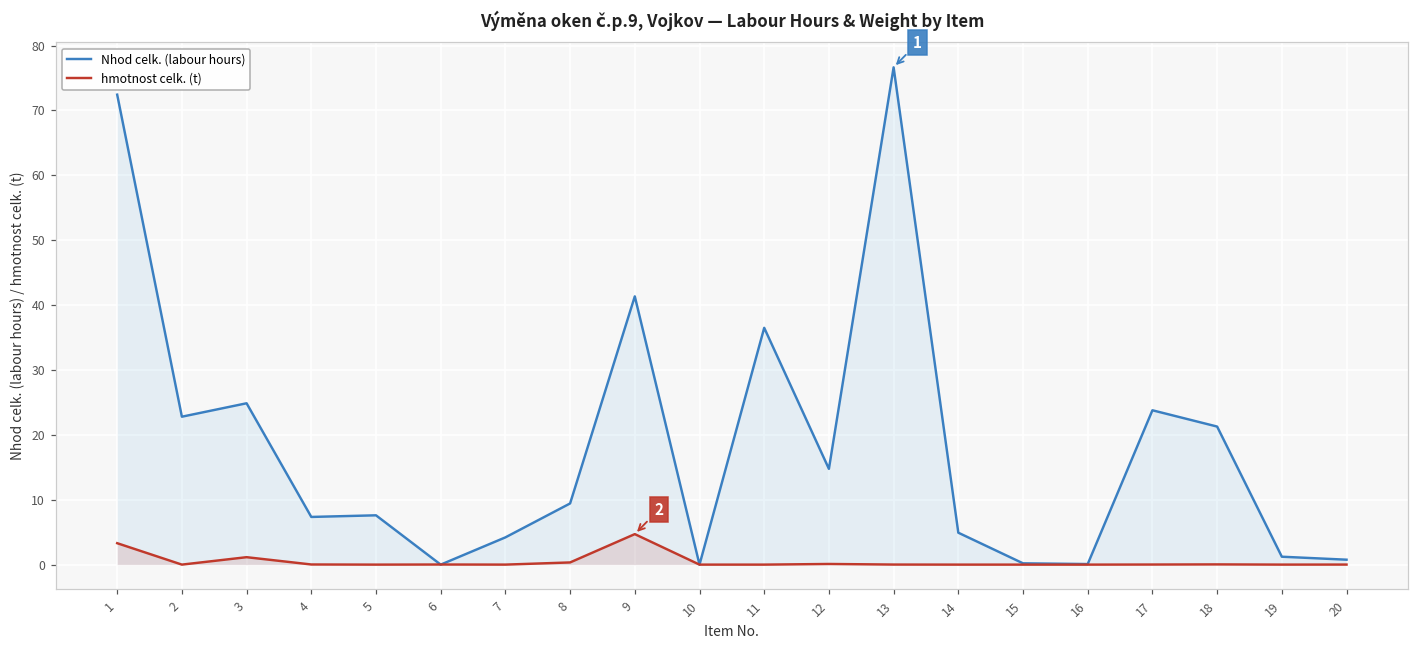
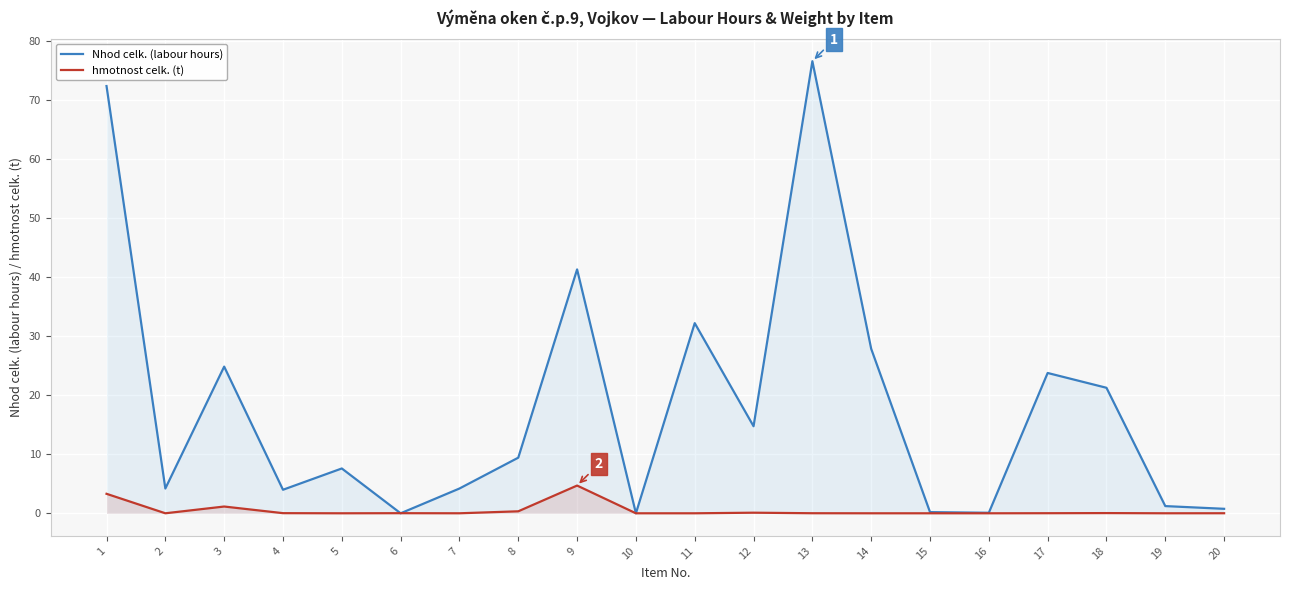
  {
    "Nhod celk. (labour hours)": {
      "1": 72,
-     "2": 23,
+     "2": 4,
      "3": 25,
-     "4": 7,
+     "4": 4,
      "5": 8,
      "7": 4,
      "8": 9,
      "9": 41,
-     "11": 37,
+     "11": 32,
      "12": 15,
-     "14": 5,
+     "14": 28,
      "17": 24,
      "18": 21,
      "19": 1,
      "20": 1
    },
    "hmotnost celk. (t)": {
      "1": 3,
      "2": 0,
      "3": 1,
      "4": 0,
      "5": 0,
      "7": 0,
      "8": 0,
      "11": 0,
      "12": 0,
      "13": 0,
      "14": 0,
      "17": 0,
      "18": 0,
      "19": 0,
      "20": 0
    }
  }
